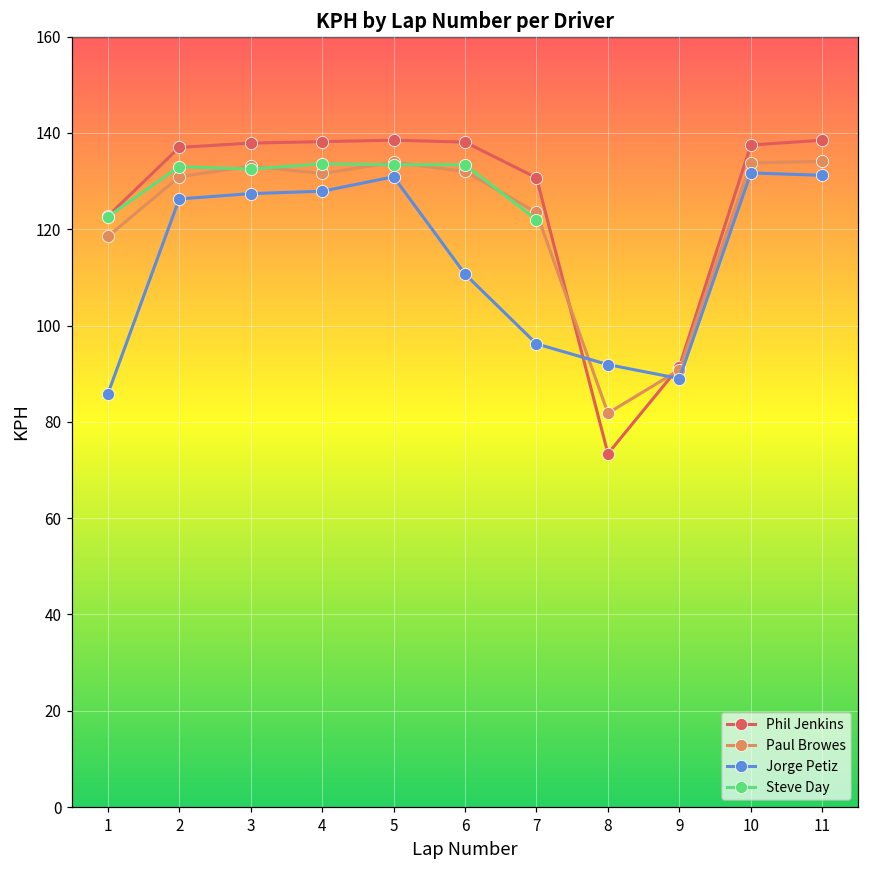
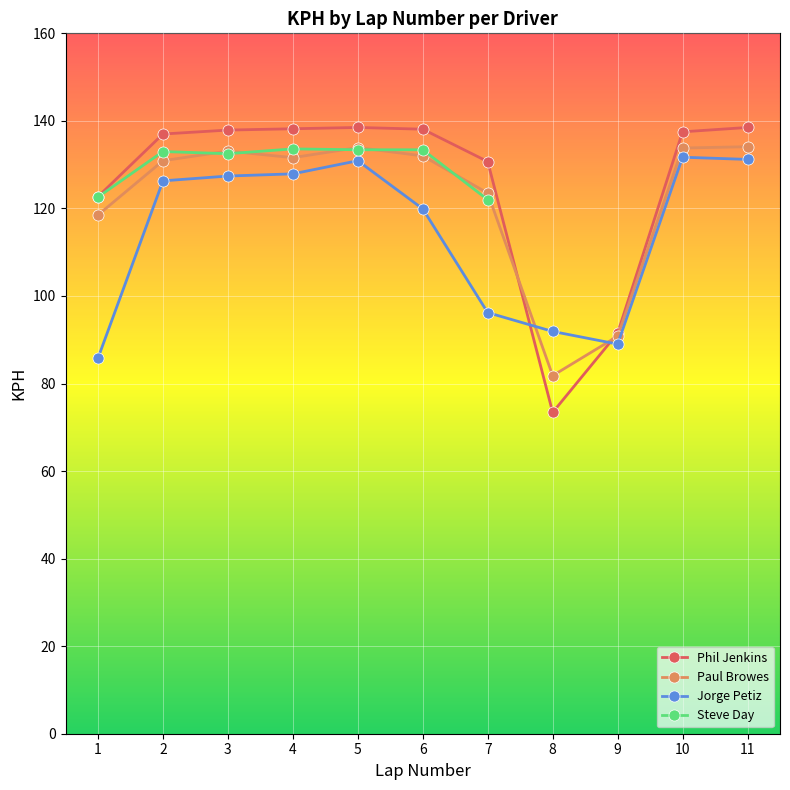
  {
    "Jorge Petiz": {
      "1": 86,
      "2": 126,
      "3": 127,
      "4": 128,
      "5": 131,
-     "6": 111,
+     "6": 120,
      "7": 96,
      "8": 92,
      "9": 89,
      "10": 132,
      "11": 131
    },
    "Steve Day": {
      "2": 133,
      "3": 133,
      "4": 134,
      "6": 133,
      "7": 122
    }
  }
